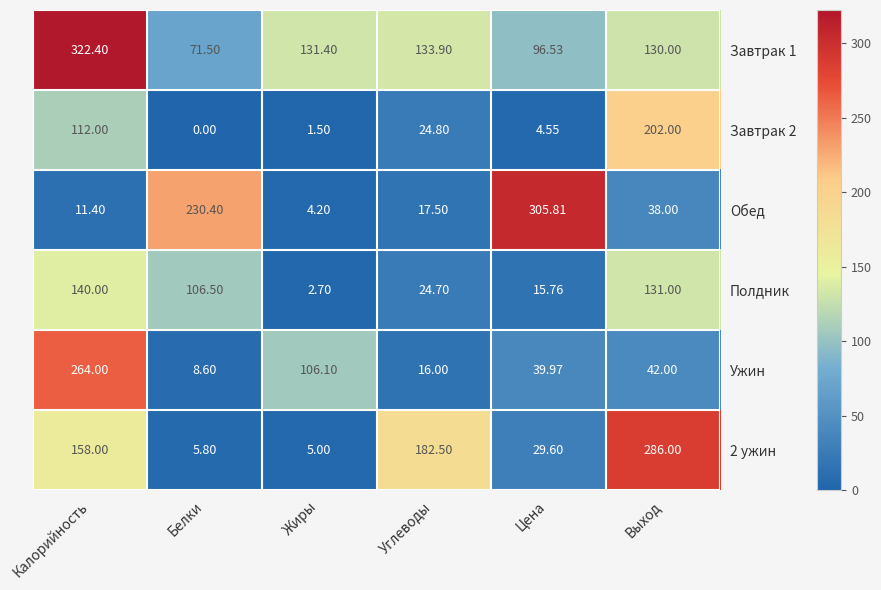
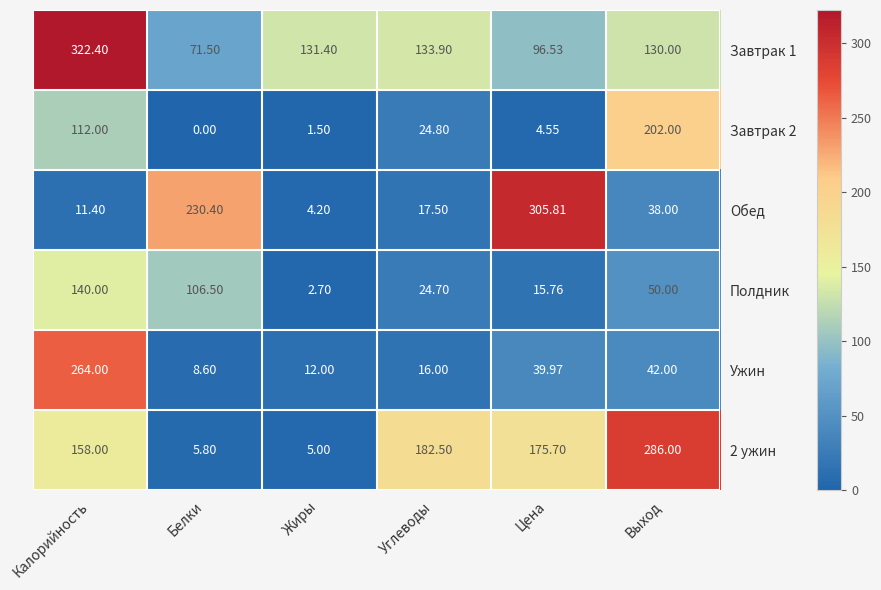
  {
    "Завтрак 1": {
      "Калорийность": 322.40,
      "Белки": 71.50,
      "Жиры": 131.40,
      "Углеводы": 133.90,
      "Цена": 96.53,
      "Выход": 130.00
    },
    "Завтрак 2": {
      "Калорийность": 112.00,
      "Белки": 0.00,
      "Жиры": 1.50,
      "Углеводы": 24.80,
      "Цена": 4.55,
      "Выход": 202.00
    },
    "Обед": {
      "Калорийность": 11.40,
      "Белки": 230.40,
      "Жиры": 4.20,
      "Углеводы": 17.50,
      "Цена": 305.81,
      "Выход": 38.00
    },
    "Полдник": {
      "Калорийность": 140.00,
      "Белки": 106.50,
      "Жиры": 2.70,
      "Углеводы": 24.70,
      "Цена": 15.76,
-     "Выход": 131.00
+     "Выход": 50.00
    },
    "Ужин": {
      "Калорийность": 264.00,
      "Белки": 8.60,
-     "Жиры": 106.10,
+     "Жиры": 12.00,
      "Углеводы": 16.00,
      "Цена": 39.97,
      "Выход": 42.00
    },
    "2 ужин": {
      "Калорийность": 158.00,
      "Белки": 5.80,
      "Жиры": 5.00,
      "Углеводы": 182.50,
-     "Цена": 29.60,
+     "Цена": 175.70,
      "Выход": 286.00
    }
  }
